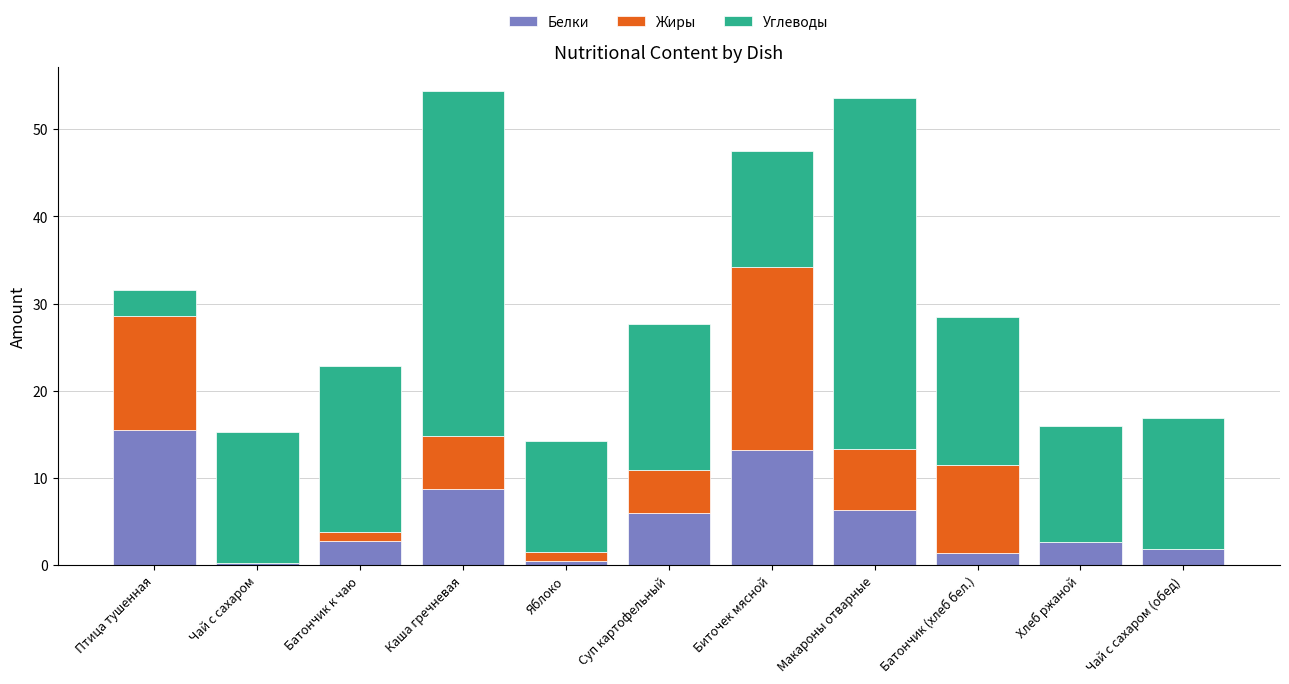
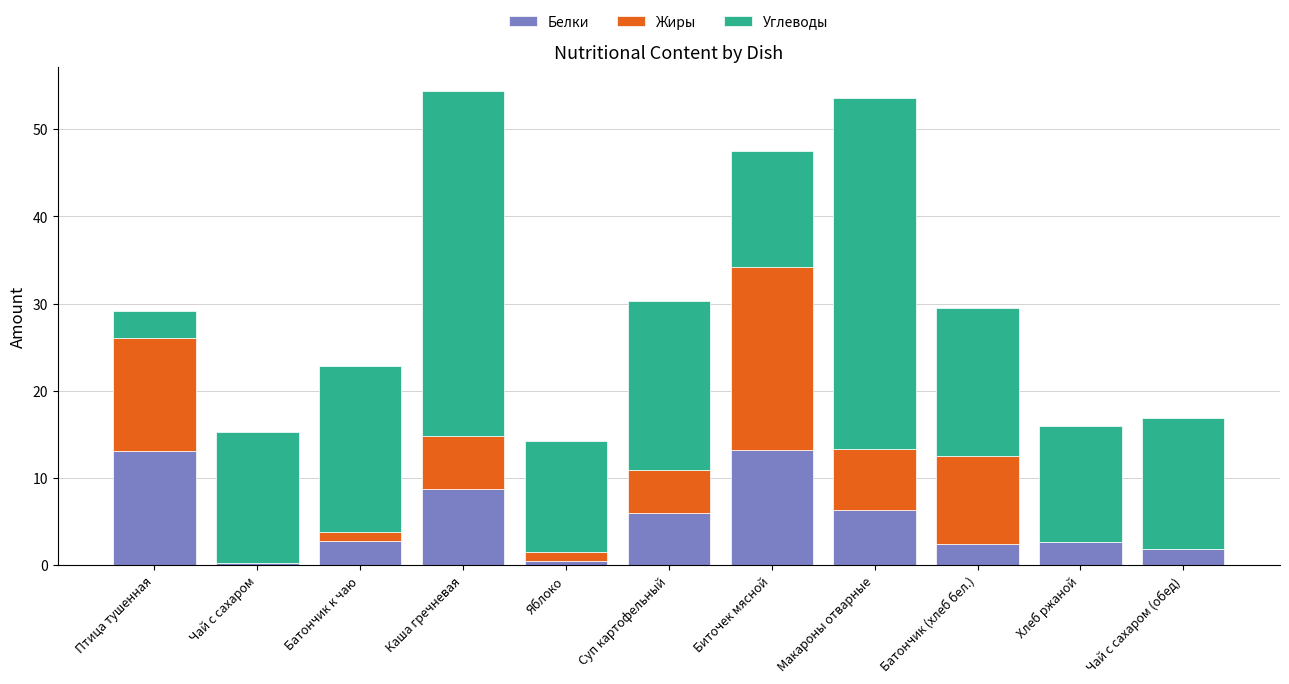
  {
    "Белки": {
-     "Птица тушенная": 16,
+     "Птица тушенная": 13,
      "Батончик к чаю": 3,
      "Каша гречневая": 9,
      "Яблоко": 1,
      "Суп картофельный": 6,
      "Биточек мясной": 13,
      "Макароны отварные": 6,
-     "Батончик (хлеб бел.)": 1,
+     "Батончик (хлеб бел.)": 2,
      "Хлеб ржаной": 3,
      "Чай с сахаром (обед)": 2
    },
    "Жиры": {
      "Птица тушенная": 13,
      "Чай с сахаром": 0,
      "Батончик к чаю": 1,
      "Каша гречневая": 6,
      "Яблоко": 1,
      "Суп картофельный": 5,
      "Биточек мясной": 21,
      "Макароны отварные": 7,
      "Батончик (хлеб бел.)": 10,
      "Хлеб ржаной": 0,
      "Чай с сахаром (обед)": 0
    },
    "Углеводы": {
      "Птица тушенная": 3,
      "Чай с сахаром": 15,
      "Батончик к чаю": 19,
      "Каша гречневая": 40,
      "Яблоко": 13,
-     "Суп картофельный": 17,
+     "Суп картофельный": 19,
      "Биточек мясной": 13,
      "Макароны отварные": 40,
      "Батончик (хлеб бел.)": 17,
      "Хлеб ржаной": 13,
      "Чай с сахаром (обед)": 15
    }
  }
